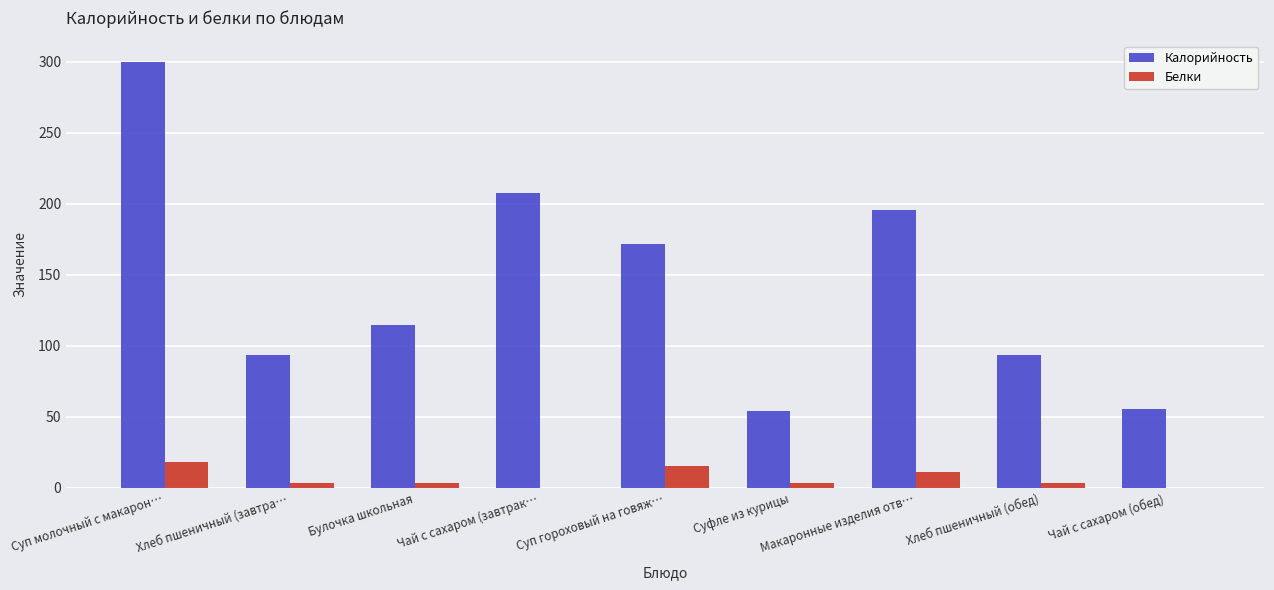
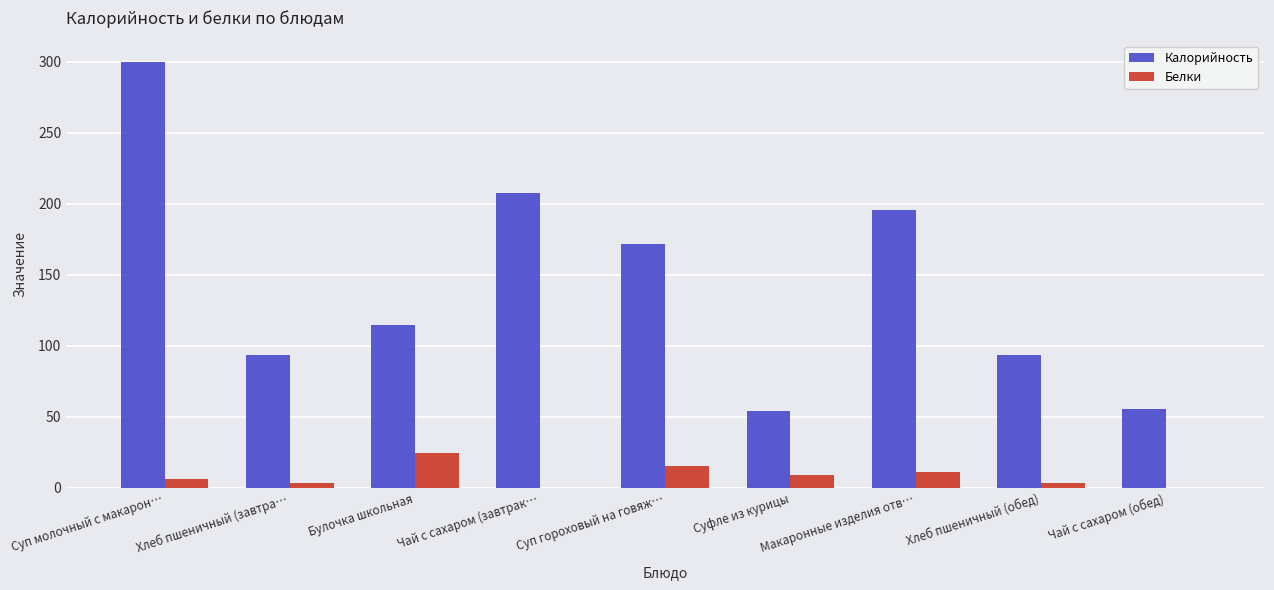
  {
    "Калорийность": {
      "Суп молочный с макарон…": 300,
      "Хлеб пшеничный (завтра…": 94,
      "Булочка школьная": 115,
      "Чай с сахаром (завтрак…": 207,
      "Суп гороховый на говяж…": 172,
      "Суфле из курицы": 54,
      "Макаронные изделия отв…": 196,
      "Хлеб пшеничный (обед)": 94,
      "Чай с сахаром (обед)": 56
    },
    "Белки": {
-     "Суп молочный с макарон…": 19,
+     "Суп молочный с макарон…": 6,
      "Хлеб пшеничный (завтра…": 3,
-     "Булочка школьная": 3,
+     "Булочка школьная": 24,
      "Суп гороховый на говяж…": 15,
-     "Суфле из курицы": 4,
+     "Суфле из курицы": 9,
      "Макаронные изделия отв…": 11,
      "Хлеб пшеничный (обед)": 3
    }
  }
